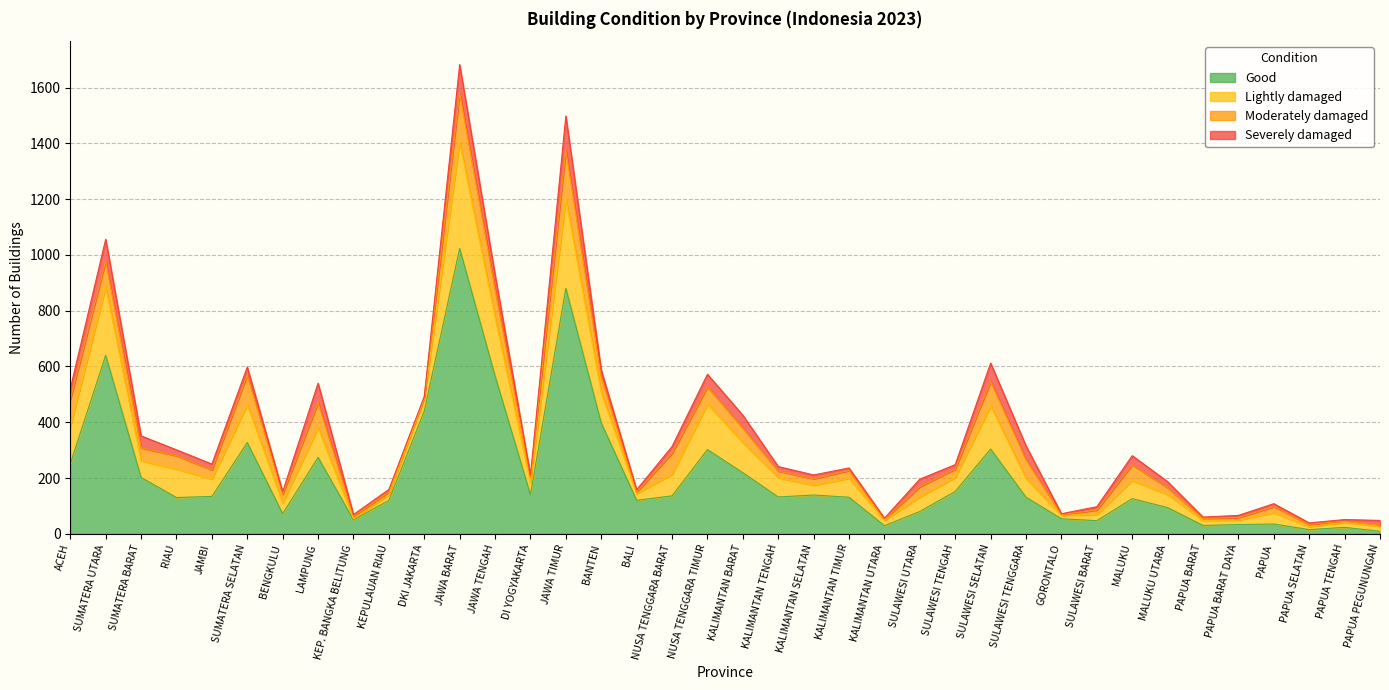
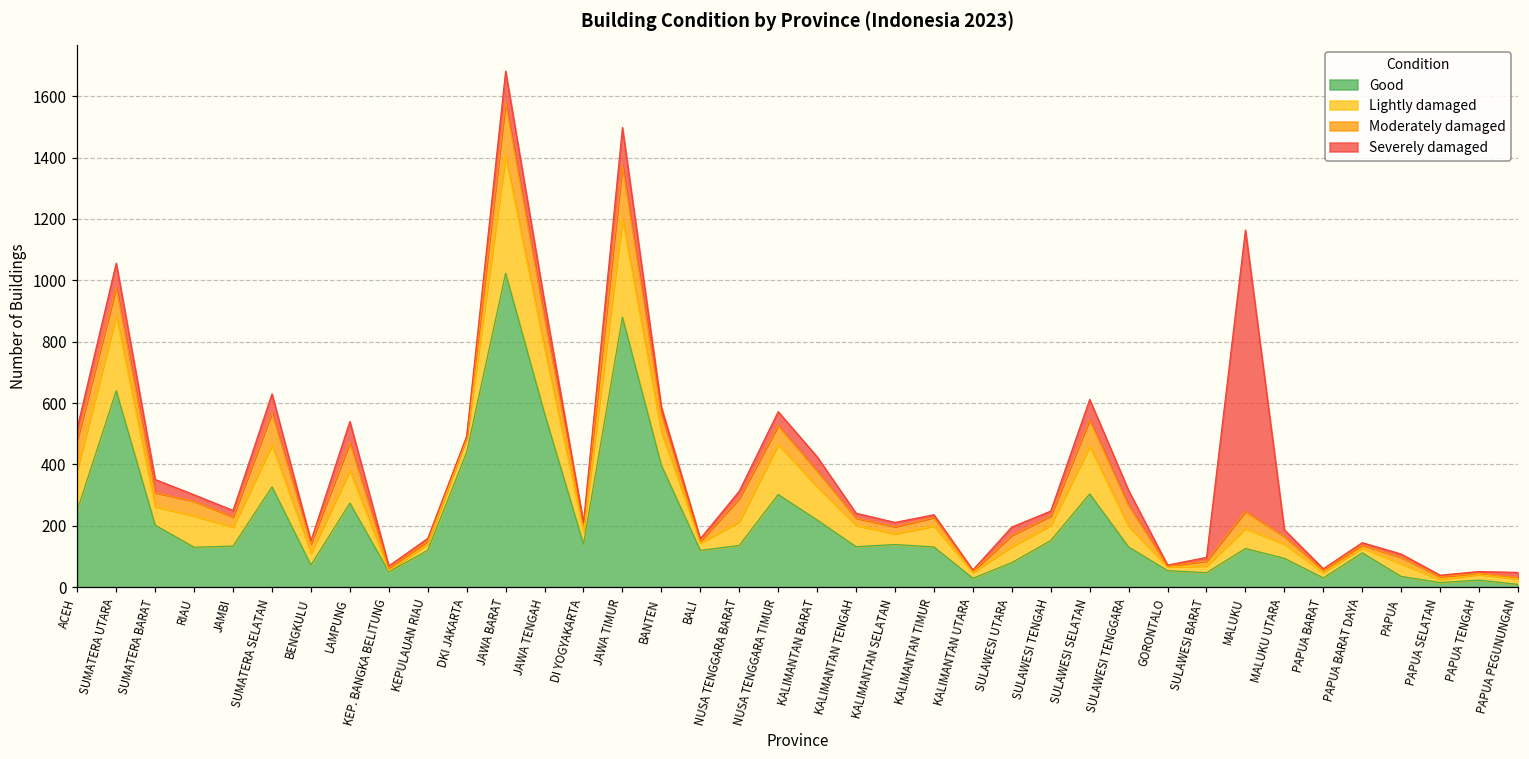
  {
    "Good": {
      "ACEH": 250,
      "SUMATERA UTARA": 640,
      "SUMATERA BARAT": 200,
      "RIAU": 130,
      "JAMBI": 130,
      "SUMATERA SELATAN": 330,
      "BENGKULU": 70,
      "LAMPUNG": 270,
      "KEPULAUAN RIAU": 120,
      "DKI JAKARTA": 440,
      "JAWA BARAT": 1020,
      "JAWA TENGAH": 570,
      "DI YOGYAKARTA": 140,
      "JAWA TIMUR": 880,
      "BANTEN": 400,
      "BALI": 120,
      "NUSA TENGGARA BARAT": 140,
      "NUSA TENGGARA TIMUR": 300,
      "KALIMANTAN BARAT": 220,
      "KALIMANTAN TENGAH": 130,
      "KALIMANTAN SELATAN": 140,
      "KALIMANTAN TIMUR": 130,
      "KALIMANTAN UTARA": 30,
      "SULAWESI UTARA": 80,
      "SULAWESI TENGAH": 150,
      "SULAWESI SELATAN": 300,
      "SULAWESI TENGGARA": 130,
      "GORONTALO": 50,
      "SULAWESI BARAT": 50,
      "MALUKU": 130,
      "MALUKU UTARA": 90,
      "PAPUA BARAT": 30,
-     "PAPUA BARAT DAYA": 30,
+     "PAPUA BARAT DAYA": 110,
      "PAPUA": 40,
      "PAPUA SELATAN": 20,
      "PAPUA TENGAH": 20,
      "PAPUA PEGUNUNGAN": 10
    },
    "Severely damaged": {
      "ACEH": 40,
      "SUMATERA UTARA": 80,
      "SUMATERA BARAT": 40,
      "RIAU": 20,
      "JAMBI": 20,
-     "SUMATERA SELATAN": 30,
+     "SUMATERA SELATAN": 60,
      "LAMPUNG": 70,
      "KEPULAUAN RIAU": 10,
      "JAWA BARAT": 100,
      "JAWA TENGAH": 50,
      "JAWA TIMUR": 120,
      "BANTEN": 20,
      "NUSA TENGGARA BARAT": 20,
      "NUSA TENGGARA TIMUR": 50,
      "KALIMANTAN BARAT": 50,
      "KALIMANTAN TENGAH": 20,
      "KALIMANTAN SELATAN": 10,
      "SULAWESI UTARA": 30,
      "SULAWESI TENGAH": 20,
      "SULAWESI SELATAN": 70,
      "SULAWESI TENGGARA": 50,
      "SULAWESI BARAT": 10,
-     "MALUKU": 30,
+     "MALUKU": 920,
      "MALUKU UTARA": 20,
      "PAPUA": 10,
      "PAPUA PEGUNUNGAN": 20
    }
  }
